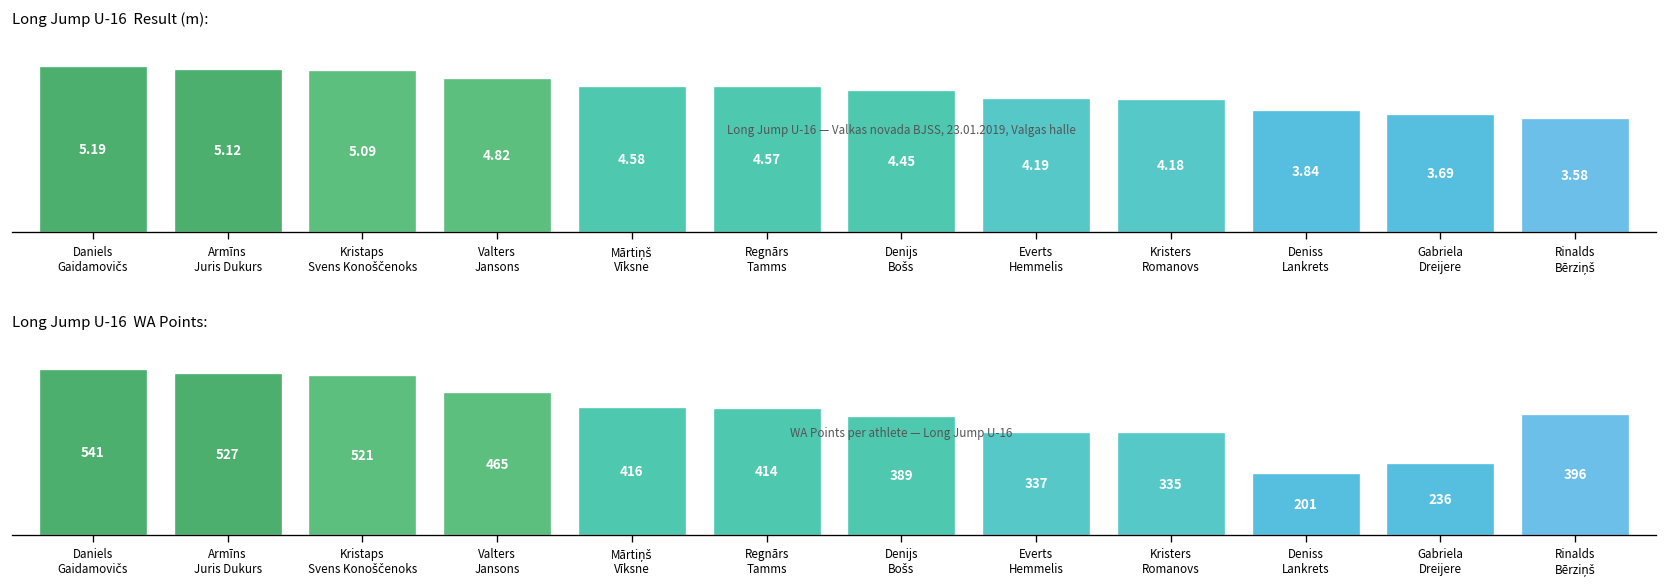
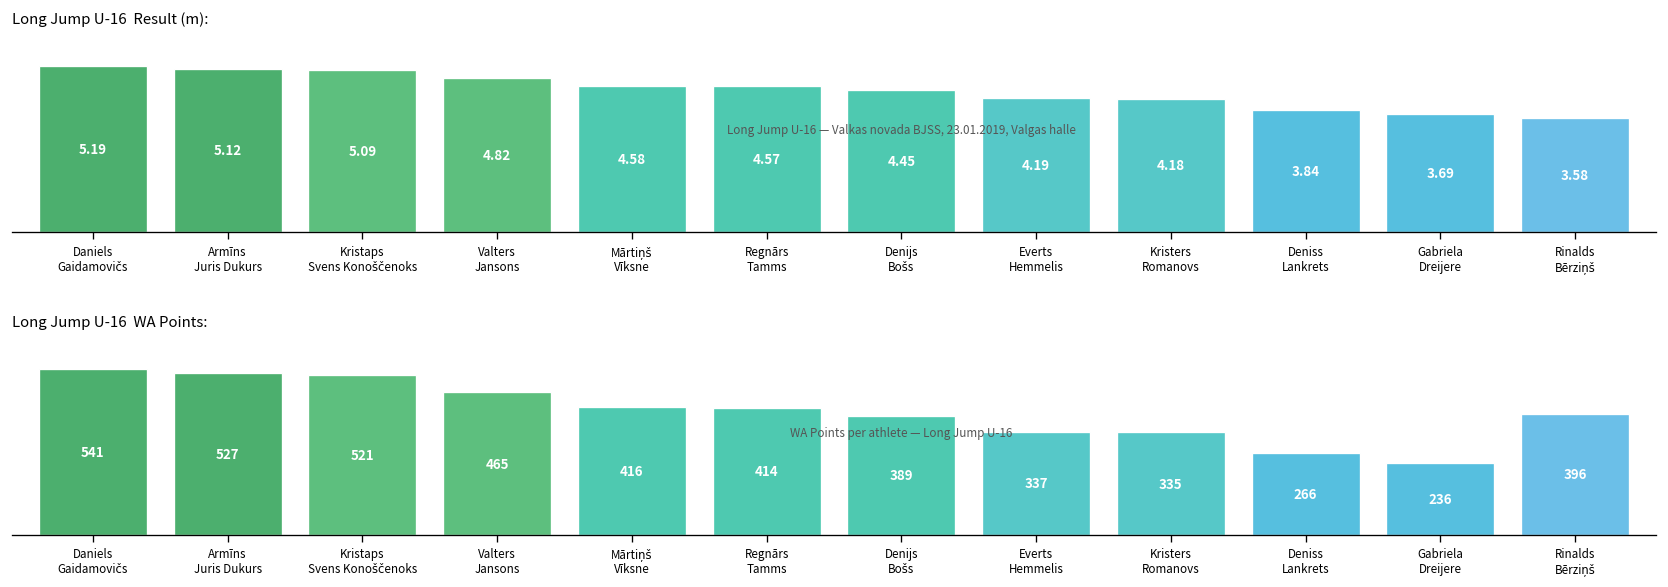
  {
    "Long Jump U-16 Result (m):": {
      "Daniels Gaidamovičs": 5.19,
      "Armīns Juris Dukurs": 5.12,
      "Kristaps Svens Konoščenoks": 5.09,
      "Valters Jansons": 4.82,
      "Mārtiņš Vīksne": 4.58,
      "Regnārs Tamms": 4.57,
      "Denijs Bošs": 4.45,
      "Everts Hemmelis": 4.19,
      "Kristers Romanovs": 4.18,
      "Deniss Lankrets": 3.84,
      "Gabriela Dreijere": 3.69,
      "Rinalds Bērziņš": 3.58
    },
    "Long Jump U-16 WA Points:": {
      "Daniels Gaidamovičs": 541,
      "Armīns Juris Dukurs": 527,
      "Kristaps Svens Konoščenoks": 521,
      "Valters Jansons": 465,
      "Mārtiņš Vīksne": 416,
      "Regnārs Tamms": 414,
      "Denijs Bošs": 389,
      "Everts Hemmelis": 337,
      "Kristers Romanovs": 335,
-     "Deniss Lankrets": 201,
+     "Deniss Lankrets": 266,
      "Gabriela Dreijere": 236,
      "Rinalds Bērziņš": 396
    }
  }
